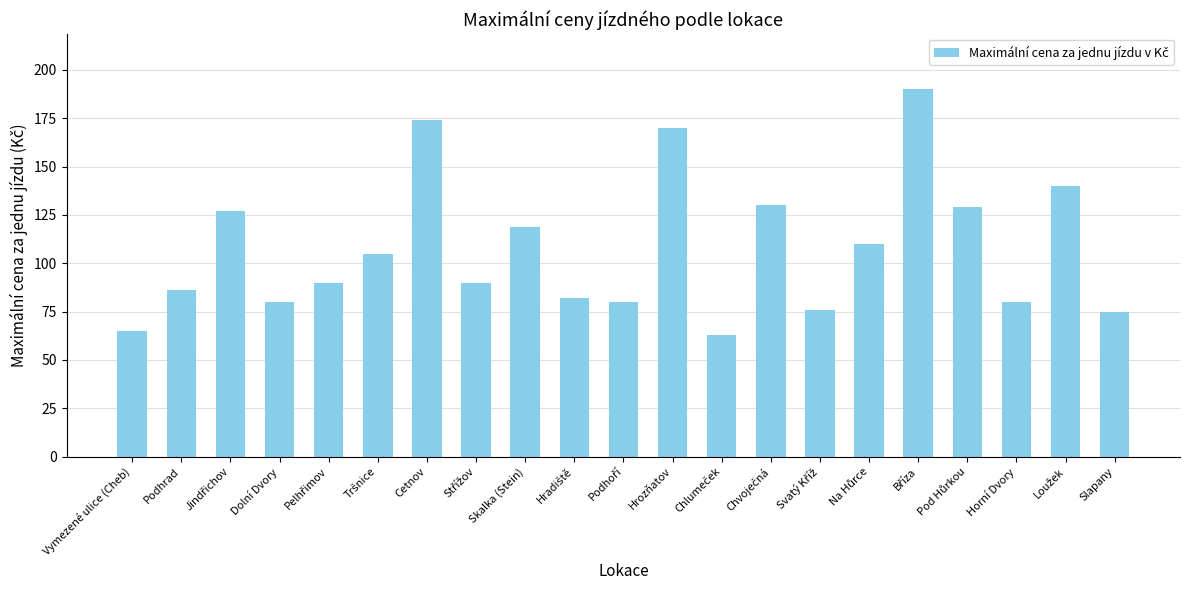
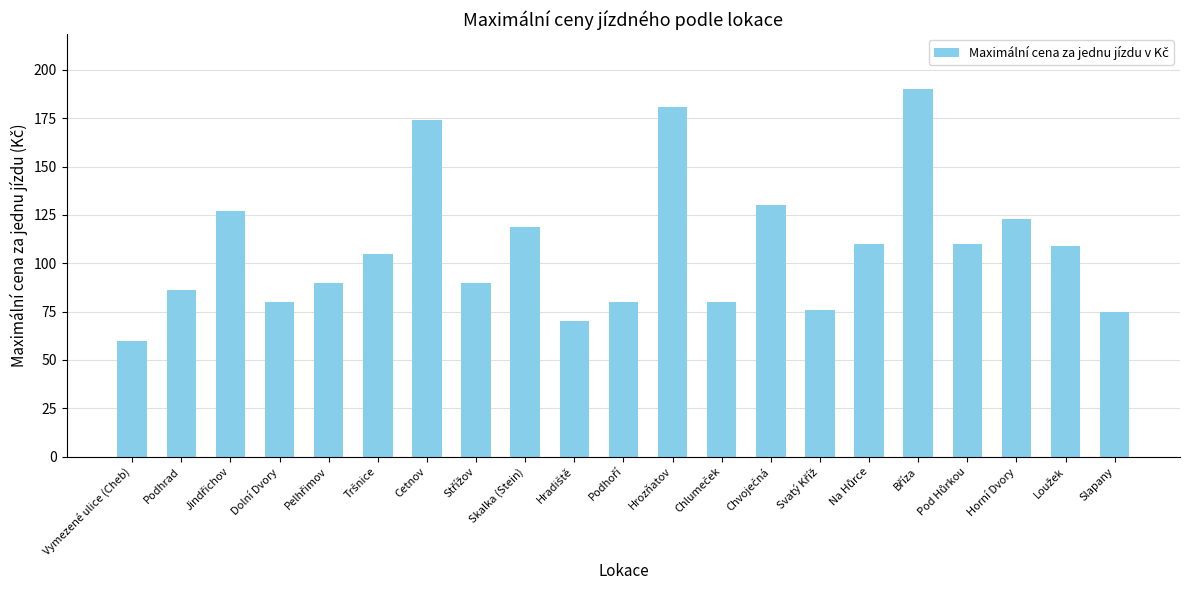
  {
-   "Vymezené ulice (Cheb)": 65,
+   "Vymezené ulice (Cheb)": 60,
    "Podhrad": 86,
    "Jindřichov": 127,
    "Dolní Dvory": 80,
    "Pelhřimov": 90,
    "Tršnice": 105,
    "Cetnov": 174,
    "Střížov": 90,
    "Skalka (Stein)": 119,
-   "Hradiště": 82,
+   "Hradiště": 70,
    "Podhoří": 80,
-   "Hrozňatov": 170,
-   "Chlumeček": 63,
+   "Hrozňatov": 181,
+   "Chlumeček": 80,
    "Chvoječná": 130,
    "Svatý Kříž": 76,
    "Na Hůrce": 110,
    "Bříza": 190,
-   "Pod Hůrkou": 129,
-   "Horní Dvory": 80,
-   "Loužek": 140,
+   "Pod Hůrkou": 110,
+   "Horní Dvory": 123,
+   "Loužek": 109,
    "Slapany": 75
  }
